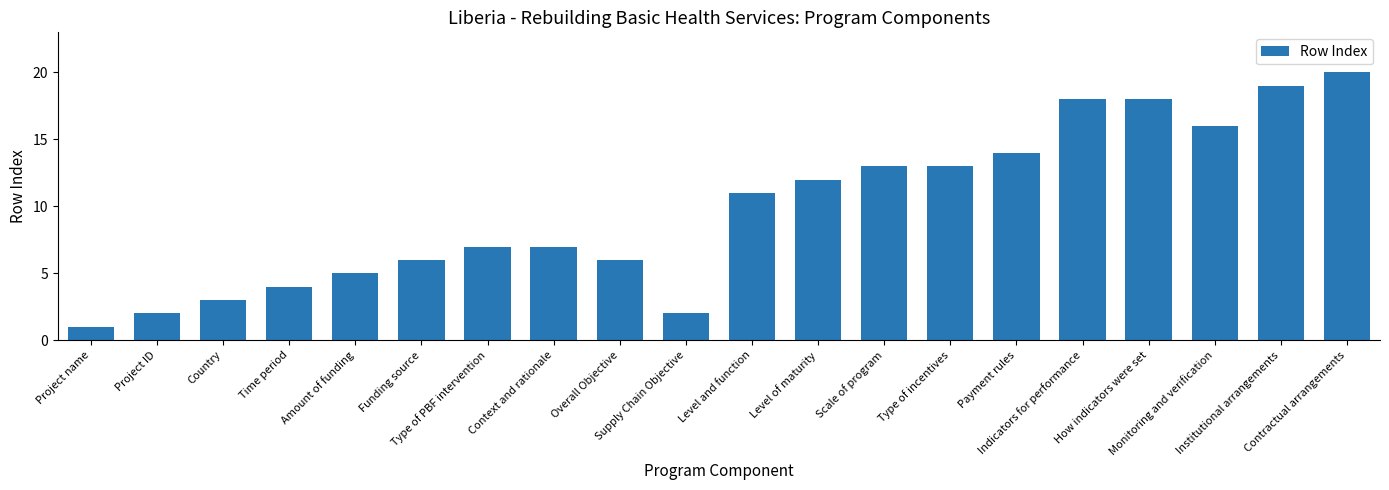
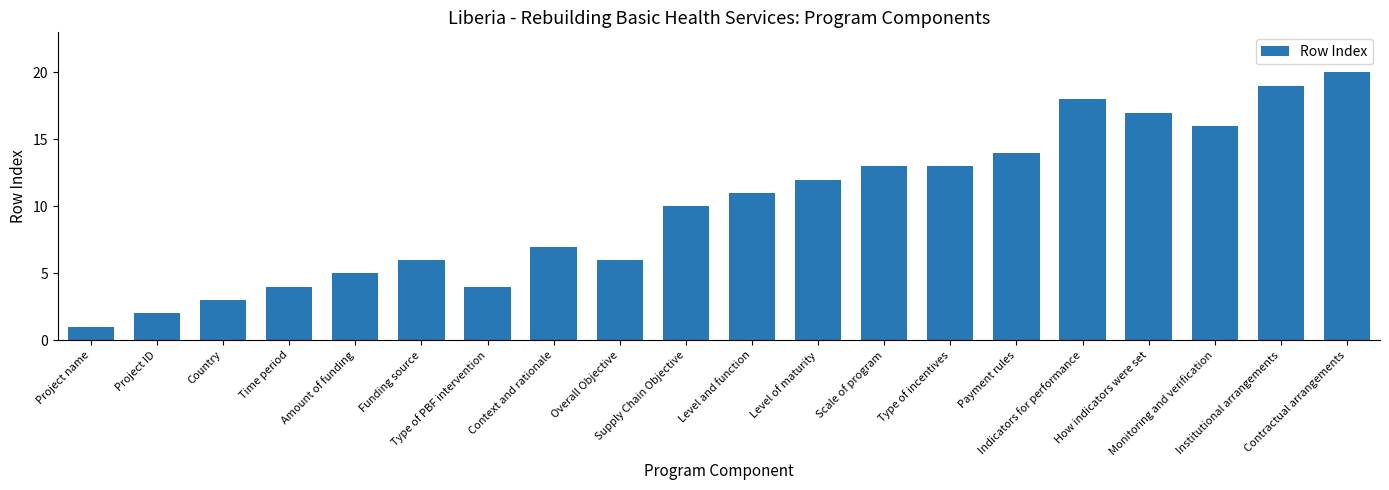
  {
    "Project name": 1,
    "Project ID": 2,
    "Country": 3,
    "Time period": 4,
    "Amount of funding": 5,
    "Funding source": 6,
-   "Type of PBF intervention": 7,
+   "Type of PBF intervention": 4,
    "Context and rationale": 7,
    "Overall Objective": 6,
-   "Supply Chain Objective": 2,
+   "Supply Chain Objective": 10,
    "Level and function": 11,
    "Level of maturity": 12,
    "Scale of program": 13,
    "Type of incentives": 13,
    "Payment rules": 14,
    "Indicators for performance": 18,
-   "How indicators were set": 18,
+   "How indicators were set": 17,
    "Monitoring and verification": 16,
    "Institutional arrangements": 19,
    "Contractual arrangements": 20
  }
